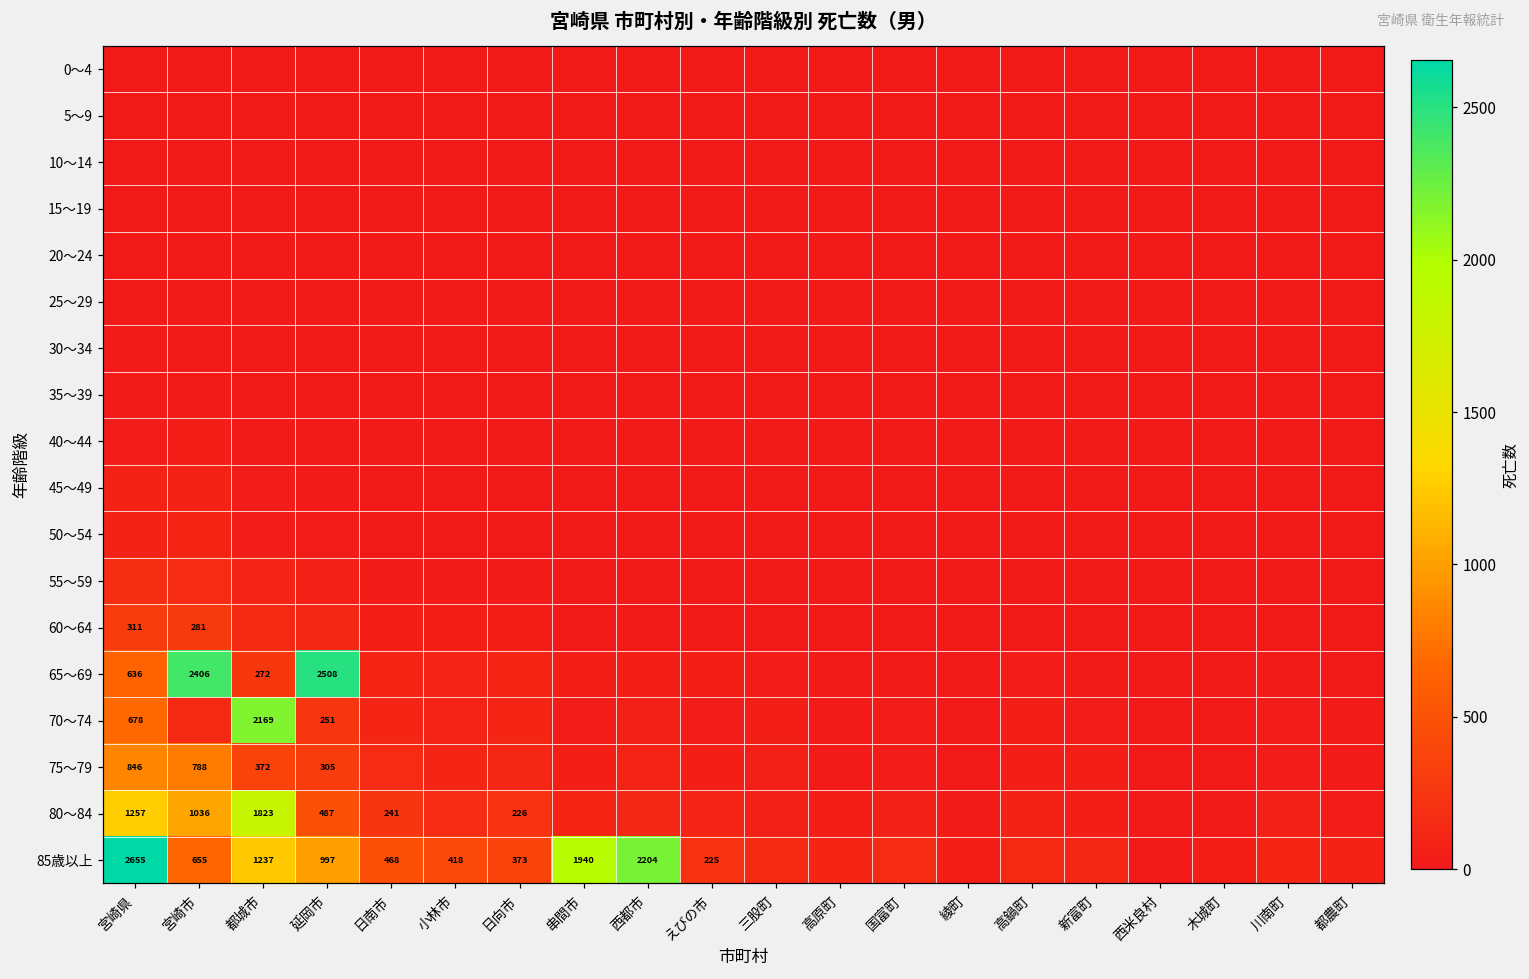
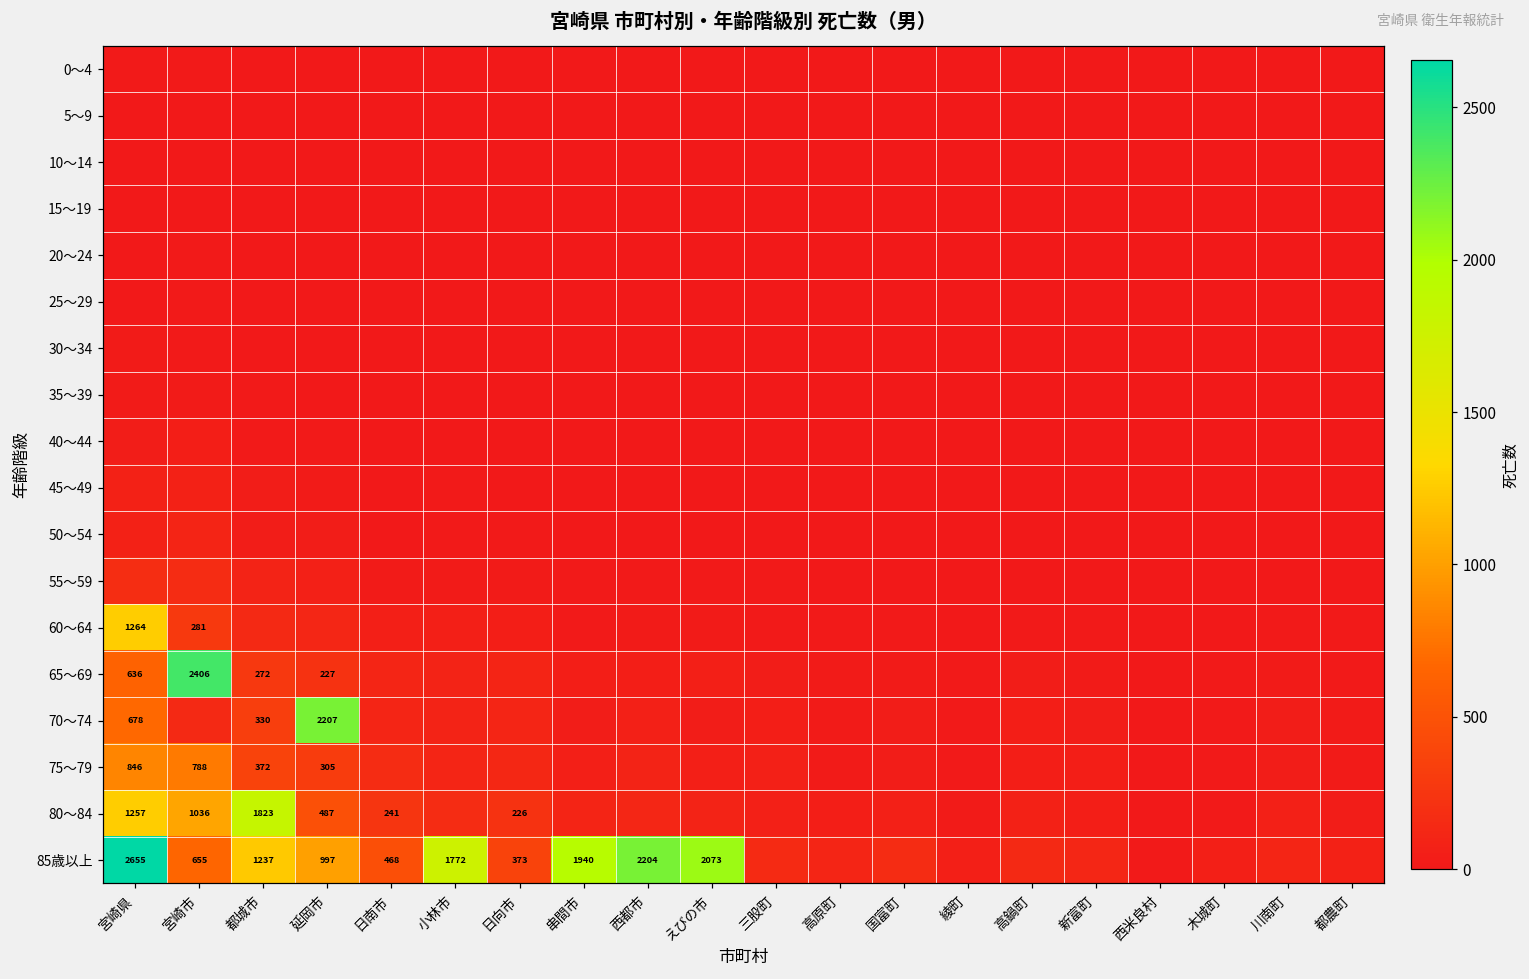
  {
    "60～64": {
-     "宮崎県": 311,
+     "宮崎県": 1264,
      "宮崎市": 281
    },
    "65～69": {
      "宮崎県": 636,
      "宮崎市": 2406,
      "都城市": 272,
-     "延岡市": 2508
+     "延岡市": 227
    },
    "70～74": {
      "宮崎県": 678,
-     "都城市": 2169,
-     "延岡市": 251
+     "都城市": 330,
+     "延岡市": 2207
    },
    "75～79": {
      "宮崎県": 846,
      "宮崎市": 788,
      "都城市": 372,
      "延岡市": 305
    },
    "80～84": {
      "宮崎県": 1257,
      "宮崎市": 1036,
      "都城市": 1823,
      "延岡市": 487,
      "日南市": 241,
      "日向市": 226
    },
    "85歳以上": {
      "宮崎県": 2655,
      "宮崎市": 655,
      "都城市": 1237,
      "延岡市": 997,
      "日南市": 468,
-     "小林市": 418,
+     "小林市": 1772,
      "日向市": 373,
      "串間市": 1940,
      "西都市": 2204,
-     "えびの市": 225
+     "えびの市": 2073
    }
  }
